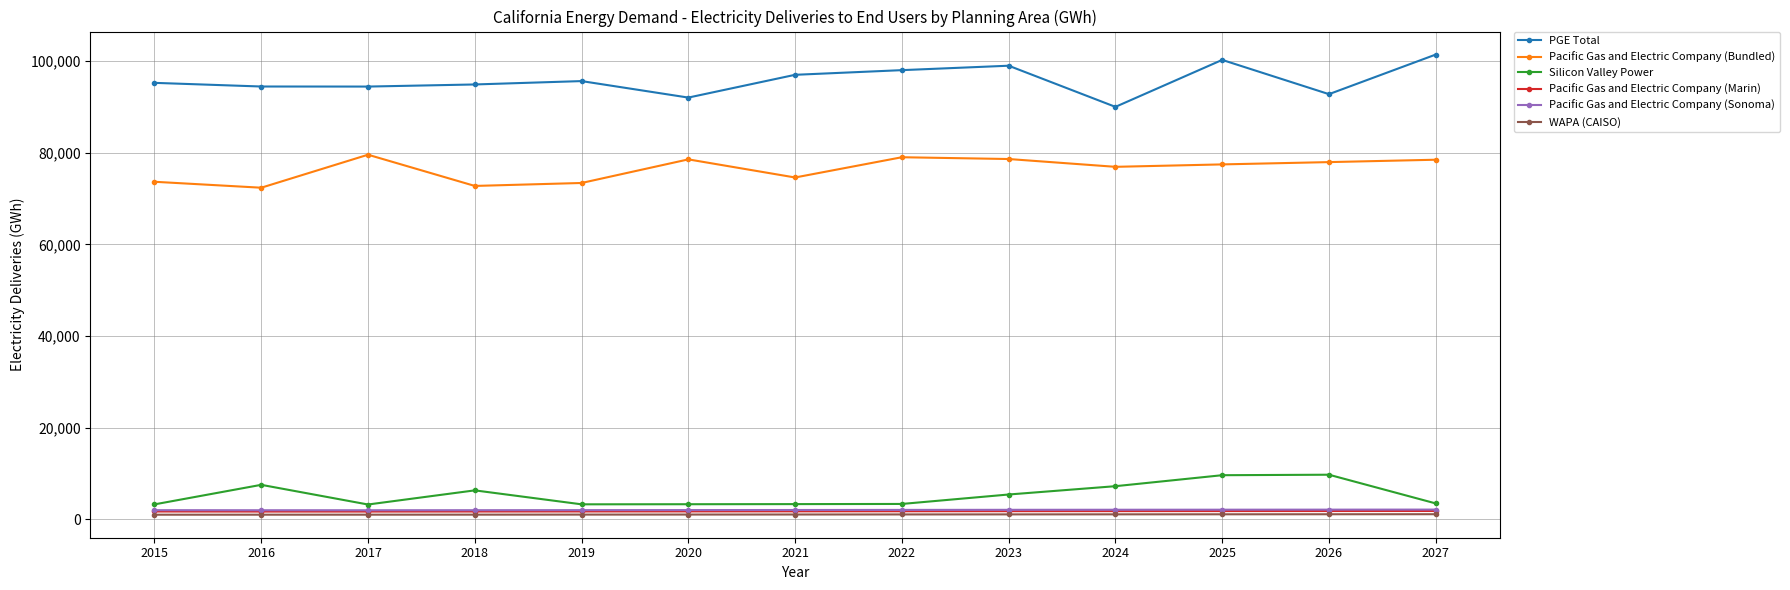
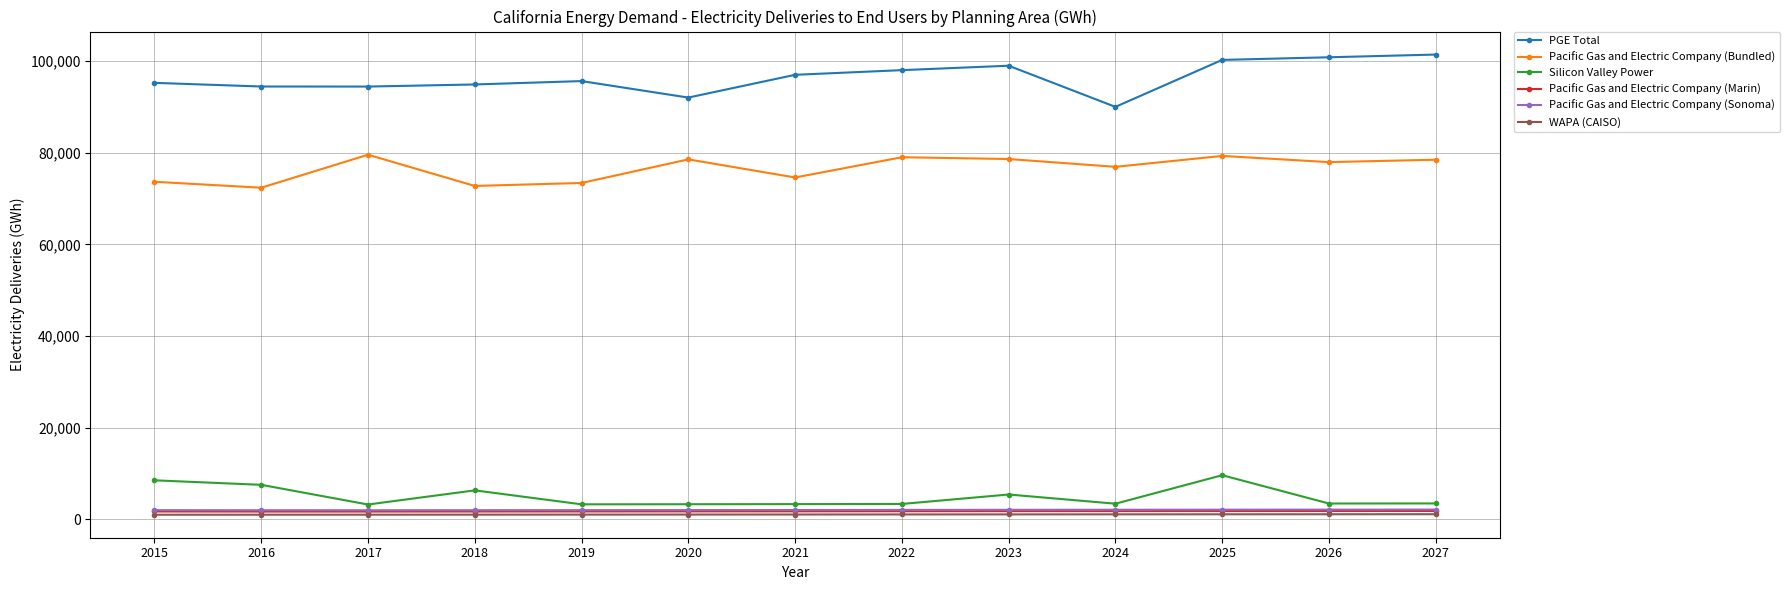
  {
    "PGE Total": {
      "2015": "95,000",
      "2016": "94,000",
      "2017": "94,000",
      "2018": "95,000",
      "2019": "96,000",
      "2020": "92,000",
      "2021": "97,000",
      "2022": "98,000",
      "2023": "99,000",
      "2024": "90,000",
      "2025": "100,000",
-     "2026": "93,000",
+     "2026": "101,000",
      "2027": "101,000"
    },
    "Pacific Gas and Electric Company (Bundled)": {
      "2015": "74,000",
      "2016": "72,000",
      "2017": "80,000",
      "2018": "73,000",
      "2019": "73,000",
      "2020": "79,000",
      "2021": "75,000",
      "2022": "79,000",
      "2023": "79,000",
      "2024": "77,000",
-     "2025": "77,000",
+     "2025": "79,000",
      "2026": "78,000",
      "2027": "78,000"
    },
    "Silicon Valley Power": {
-     "2015": "3,000",
+     "2015": "8,000",
      "2016": "7,000",
      "2017": "3,000",
      "2018": "6,000",
      "2019": "3,000",
      "2020": "3,000",
      "2021": "3,000",
      "2022": "3,000",
      "2023": "5,000",
-     "2024": "7,000",
+     "2024": "3,000",
      "2025": "10,000",
-     "2026": "10,000",
+     "2026": "3,000",
      "2027": "3,000"
    },
    "WAPA (CAISO)": {
      "2015": "1,000",
      "2016": "1,000",
      "2017": "1,000",
      "2018": "1,000",
      "2019": "1,000",
      "2020": "1,000",
      "2021": "1,000",
      "2022": "1,000",
      "2023": "1,000",
      "2024": "1,000",
      "2025": "1,000",
      "2026": "1,000",
      "2027": "1,000"
    }
  }
